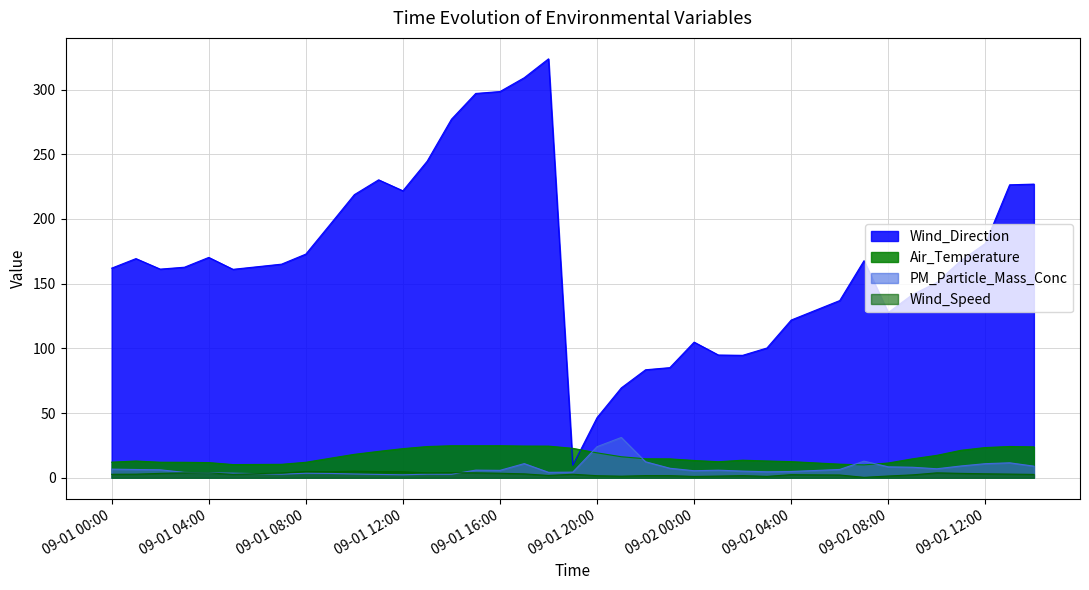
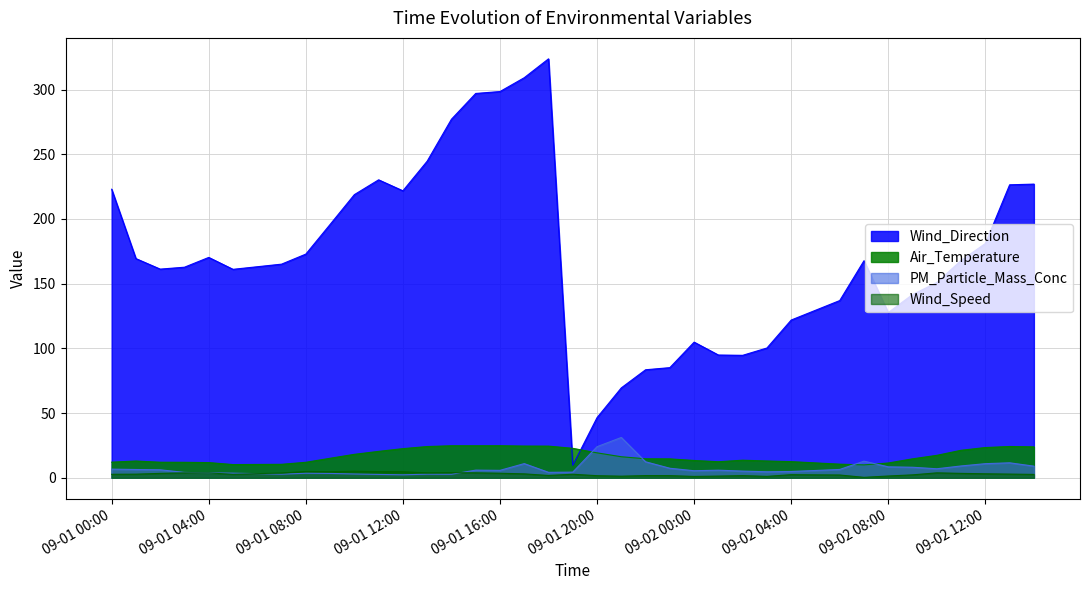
  {
    "Wind_Direction": {
-     "09-01 00:00": 162,
+     "09-01 00:00": 223,
      "09-01 04:00": 170,
      "09-01 08:00": 173,
      "09-01 12:00": 222,
      "09-01 16:00": 298,
      "09-01 20:00": 46,
      "09-02 00:00": 105,
      "09-02 04:00": 122,
      "09-02 08:00": 128
    },
    "PM_Particle_Mass_Conc": {
      "09-01 00:00": 7,
      "09-01 12:00": 2,
      "09-01 16:00": 6,
      "09-01 20:00": 24,
      "09-02 00:00": 5,
      "09-02 04:00": 5,
      "09-02 08:00": 8,
      "09-02 12:00": 11
    }
  }
